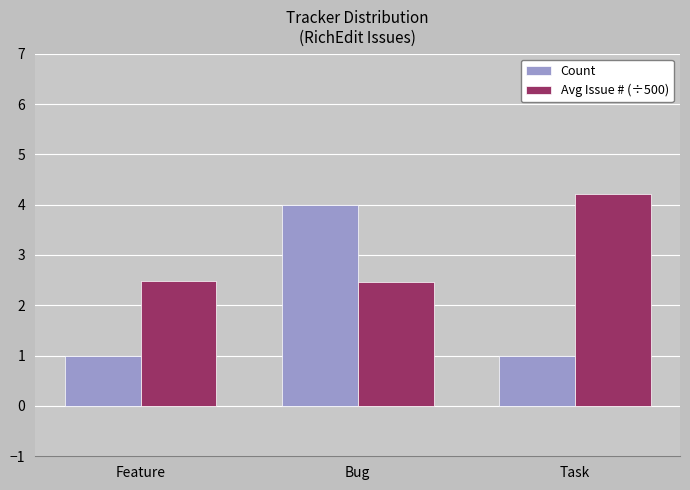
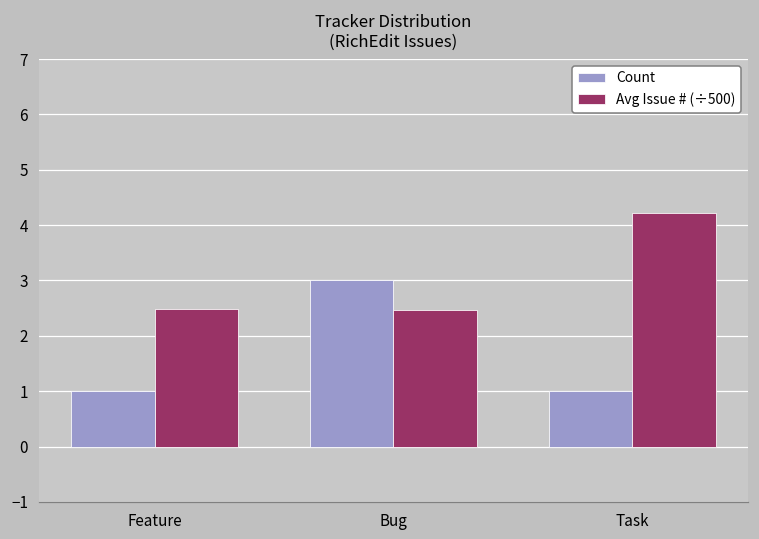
  {
    "Count": {
      "Feature": 1,
-     "Bug": 4,
+     "Bug": 3,
      "Task": 1
    },
    "Avg Issue # (÷500)": {
      "Feature": 2.5,
      "Bug": 2.5,
      "Task": 4.2
    }
  }
